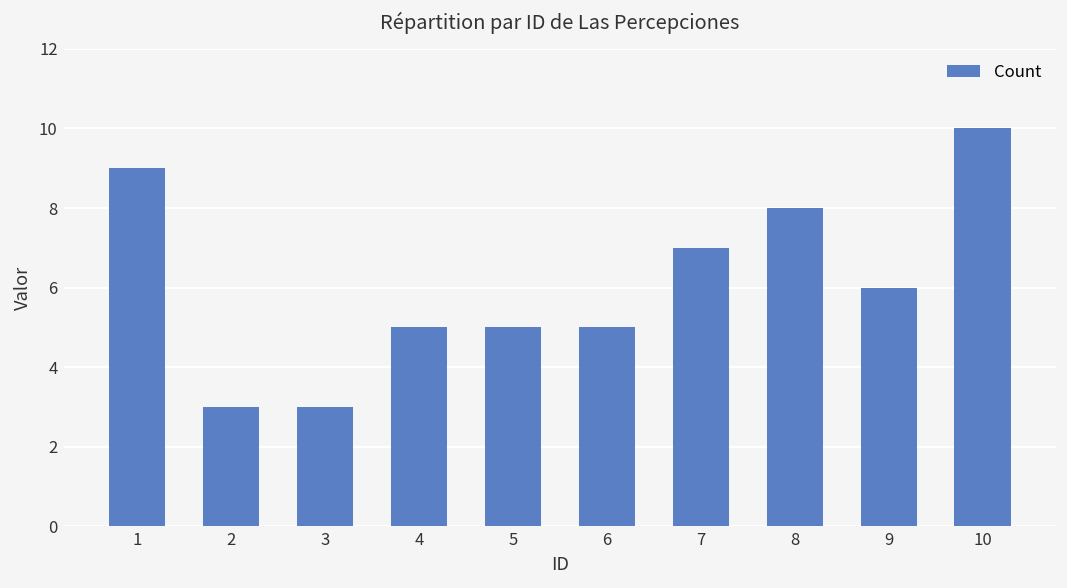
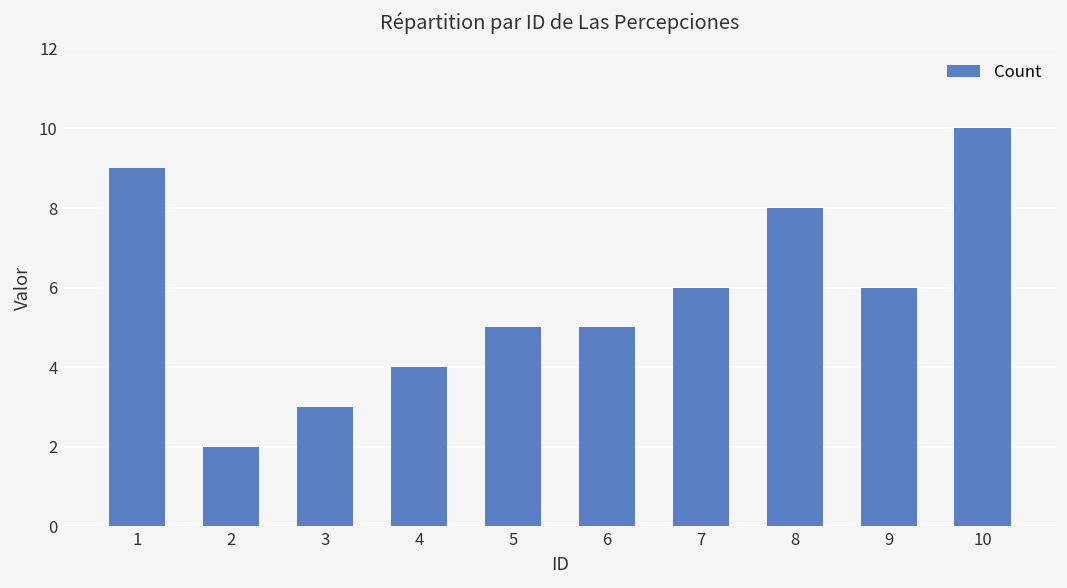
  {
    "1": 9,
-   "2": 3,
+   "2": 2,
    "3": 3,
-   "4": 5,
+   "4": 4,
    "5": 5,
    "6": 5,
-   "7": 7,
+   "7": 6,
    "8": 8,
    "9": 6,
    "10": 10
  }
